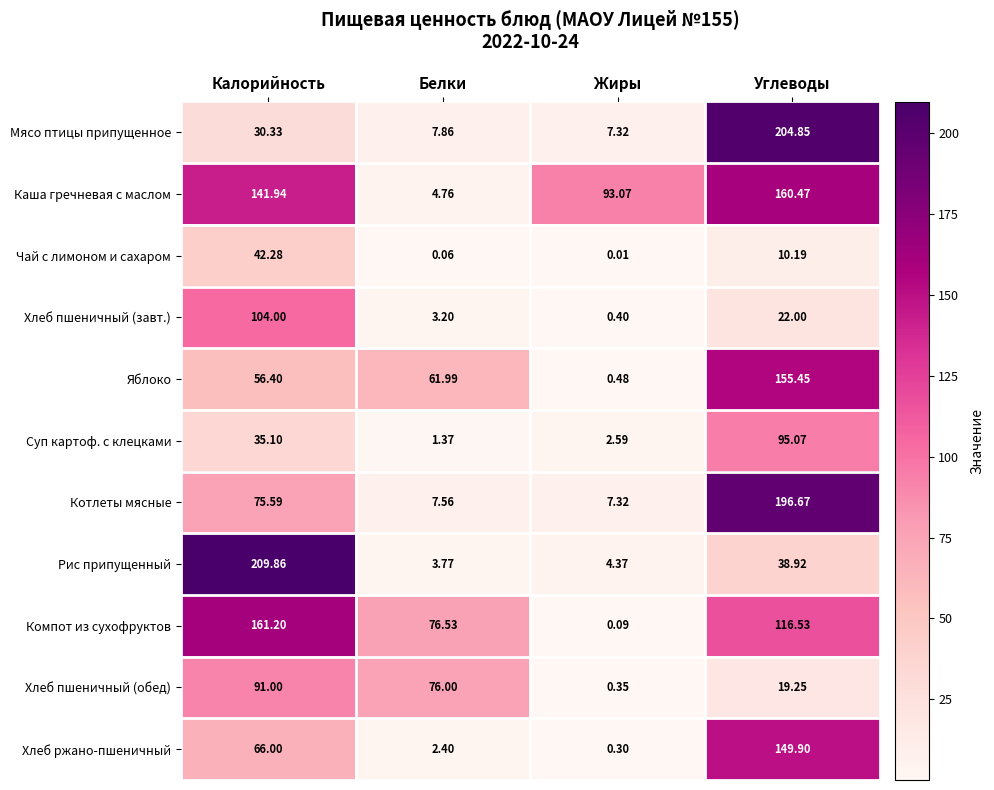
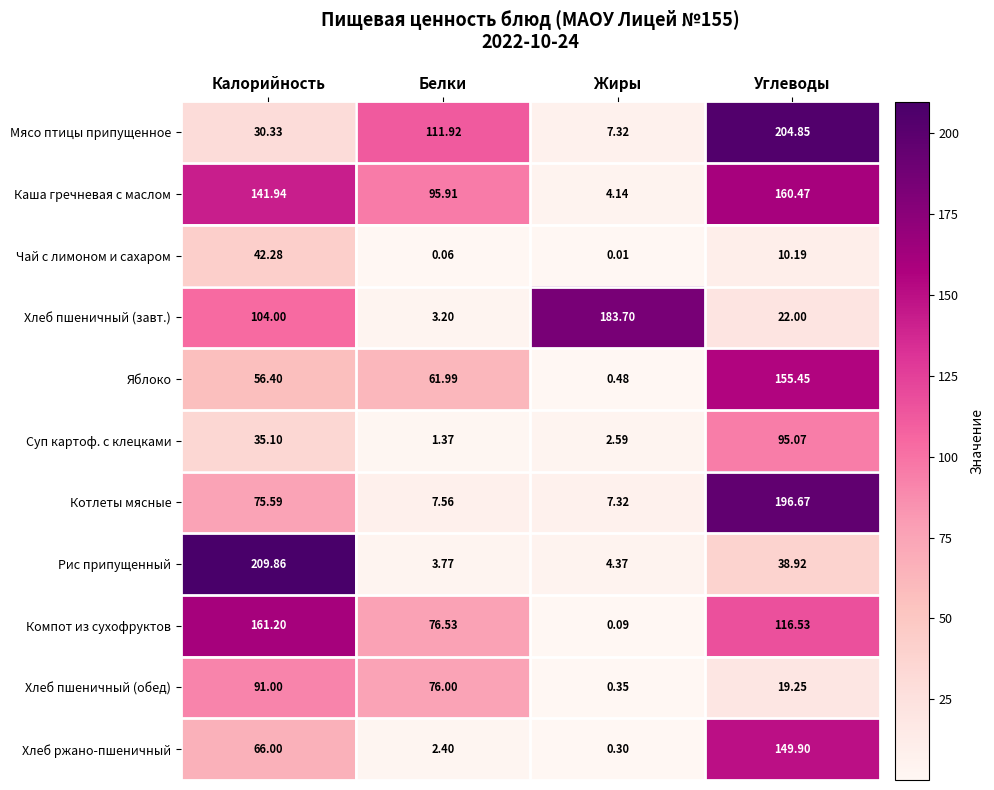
  {
    "Мясо птицы припущенное": {
      "Калорийность": 30.33,
-     "Белки": 7.86,
+     "Белки": 111.92,
      "Жиры": 7.32,
      "Углеводы": 204.85
    },
    "Каша гречневая с маслом": {
      "Калорийность": 141.94,
-     "Белки": 4.76,
-     "Жиры": 93.07,
+     "Белки": 95.91,
+     "Жиры": 4.14,
      "Углеводы": 160.47
    },
    "Чай с лимоном и сахаром": {
      "Калорийность": 42.28,
      "Белки": 0.06,
      "Жиры": 0.01,
      "Углеводы": 10.19
    },
    "Хлеб пшеничный (завт.)": {
      "Калорийность": 104.00,
      "Белки": 3.20,
-     "Жиры": 0.40,
+     "Жиры": 183.70,
      "Углеводы": 22.00
    },
    "Яблоко": {
      "Калорийность": 56.40,
      "Белки": 61.99,
      "Жиры": 0.48,
      "Углеводы": 155.45
    },
    "Суп картоф. с клецками": {
      "Калорийность": 35.10,
      "Белки": 1.37,
      "Жиры": 2.59,
      "Углеводы": 95.07
    },
    "Котлеты мясные": {
      "Калорийность": 75.59,
      "Белки": 7.56,
      "Жиры": 7.32,
      "Углеводы": 196.67
    },
    "Рис припущенный": {
      "Калорийность": 209.86,
      "Белки": 3.77,
      "Жиры": 4.37,
      "Углеводы": 38.92
    },
    "Компот из сухофруктов": {
      "Калорийность": 161.20,
      "Белки": 76.53,
      "Жиры": 0.09,
      "Углеводы": 116.53
    },
    "Хлеб пшеничный (обед)": {
      "Калорийность": 91.00,
      "Белки": 76.00,
      "Жиры": 0.35,
      "Углеводы": 19.25
    },
    "Хлеб ржано-пшеничный": {
      "Калорийность": 66.00,
      "Белки": 2.40,
      "Жиры": 0.30,
      "Углеводы": 149.90
    }
  }
